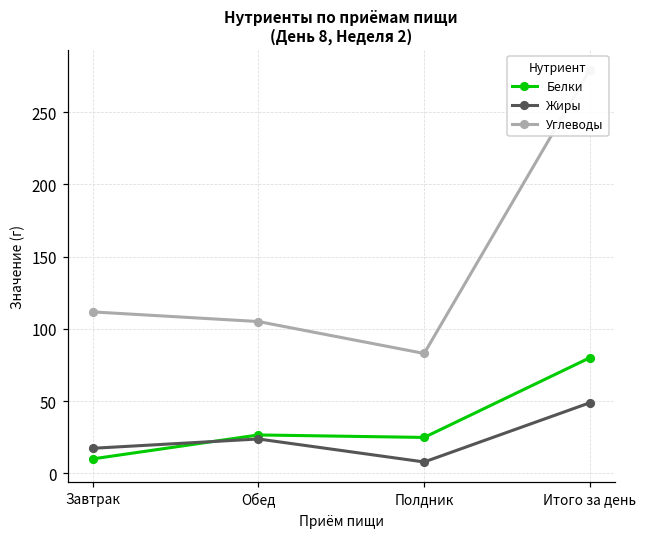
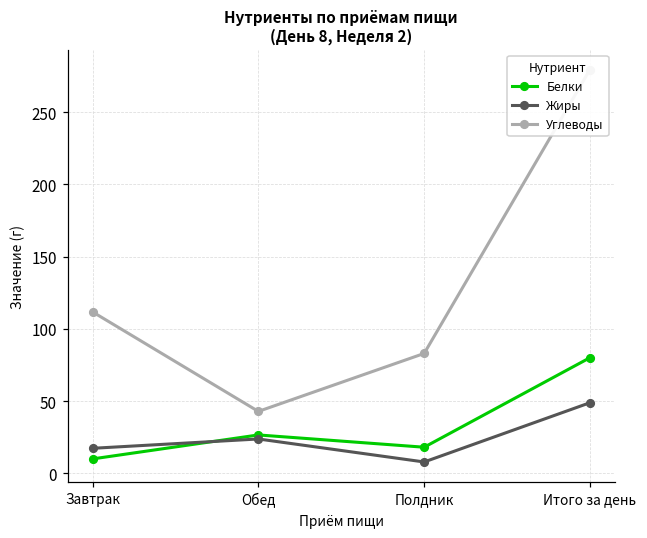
  {
    "Белки": {
      "Завтрак": 10,
      "Обед": 27,
-     "Полдник": 25,
+     "Полдник": 18,
      "Итого за день": 80
    },
    "Жиры": {
      "Завтрак": 17,
      "Обед": 24,
      "Полдник": 8,
      "Итого за день": 49
    },
    "Углеводы": {
      "Завтрак": 112,
-     "Обед": 105,
+     "Обед": 43,
      "Полдник": 83
    }
  }
